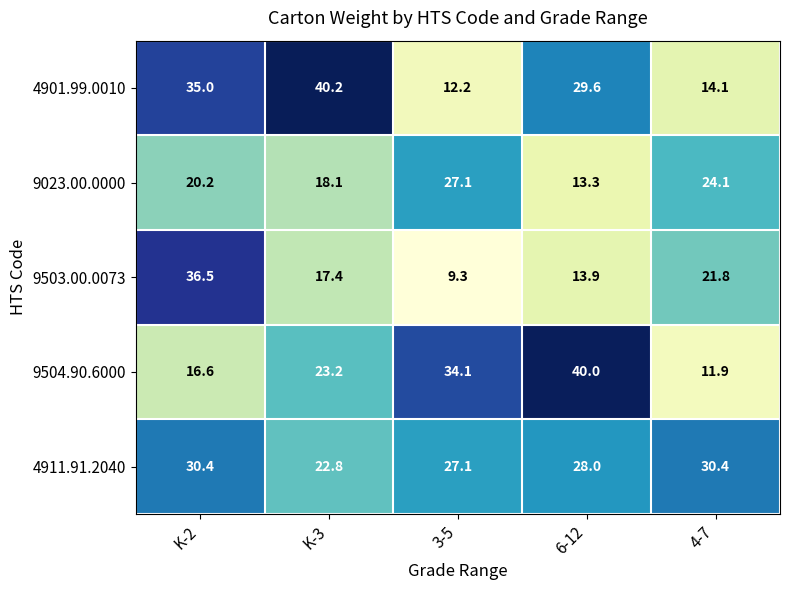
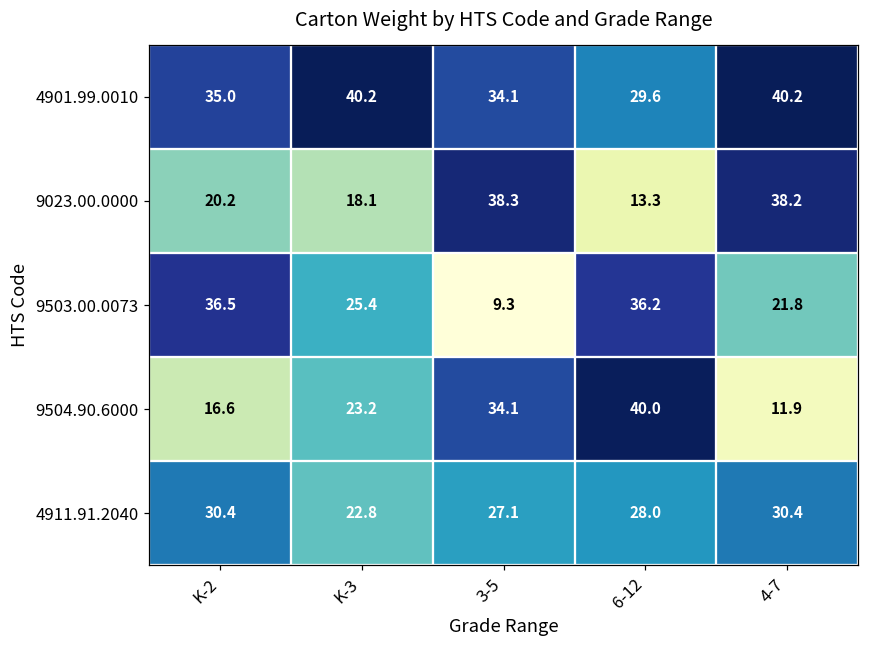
  {
    "4901.99.0010": {
      "K-2": 35.0,
      "K-3": 40.2,
-     "3-5": 12.2,
+     "3-5": 34.1,
      "6-12": 29.6,
-     "4-7": 14.1
+     "4-7": 40.2
    },
    "9023.00.0000": {
      "K-2": 20.2,
      "K-3": 18.1,
-     "3-5": 27.1,
+     "3-5": 38.3,
      "6-12": 13.3,
-     "4-7": 24.1
+     "4-7": 38.2
    },
    "9503.00.0073": {
      "K-2": 36.5,
-     "K-3": 17.4,
+     "K-3": 25.4,
      "3-5": 9.3,
-     "6-12": 13.9,
+     "6-12": 36.2,
      "4-7": 21.8
    },
    "9504.90.6000": {
      "K-2": 16.6,
      "K-3": 23.2,
      "3-5": 34.1,
      "6-12": 40.0,
      "4-7": 11.9
    },
    "4911.91.2040": {
      "K-2": 30.4,
      "K-3": 22.8,
      "3-5": 27.1,
      "6-12": 28.0,
      "4-7": 30.4
    }
  }
